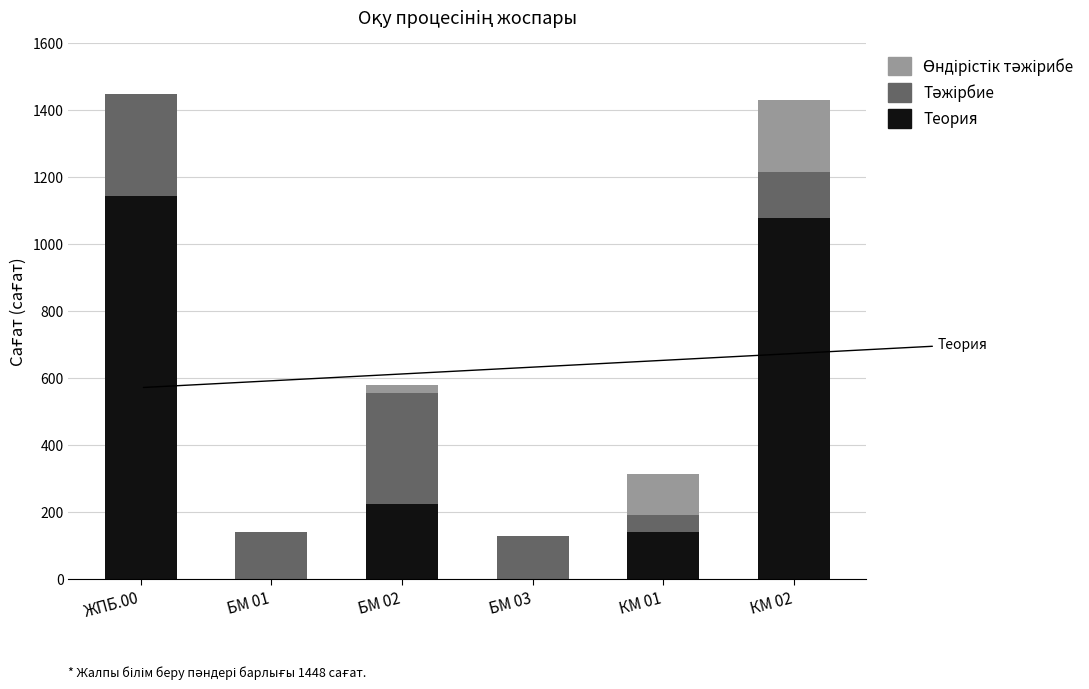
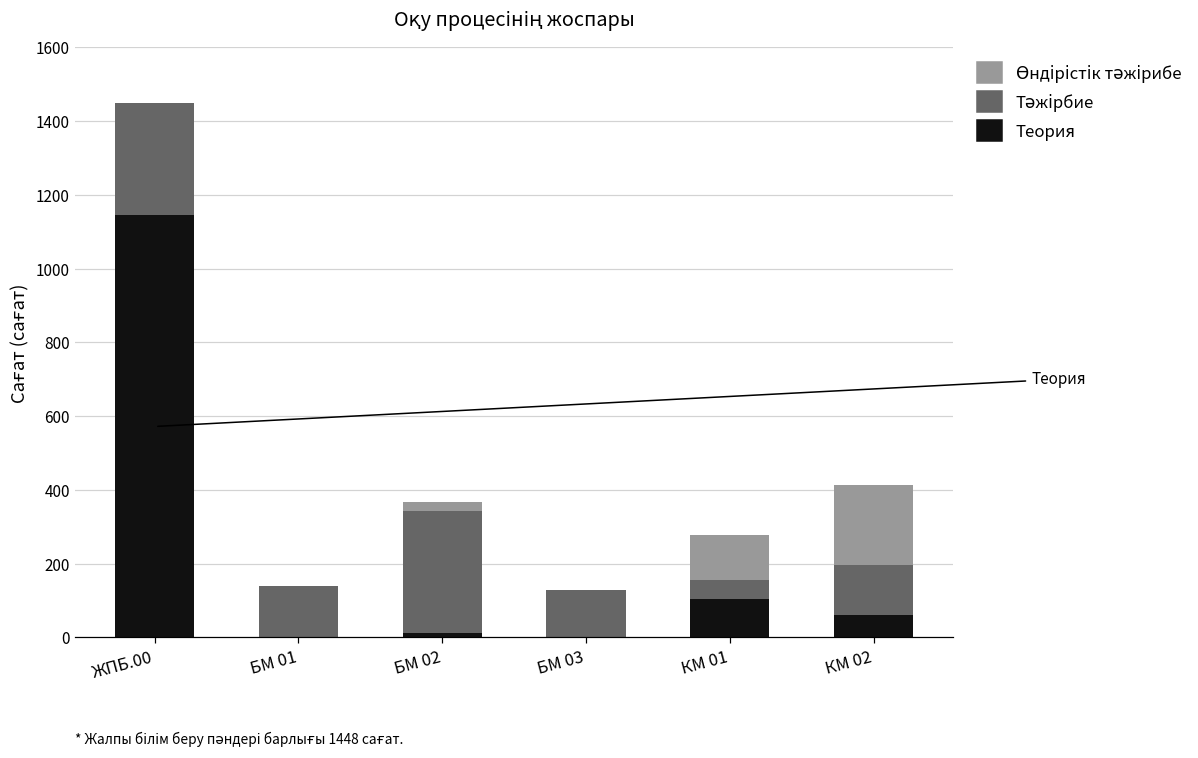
  {
    "Теория": {
      "ЖПБ.00": 1140,
      "БМ 01": 0,
-     "БМ 02": 230,
-     "КМ 01": 140,
-     "КМ 02": 1080
+     "БМ 02": 10,
+     "КМ 01": 100,
+     "КМ 02": 60
    },
    "Тәжірбие": {
      "ЖПБ.00": 300,
      "БМ 01": 140,
      "БМ 02": 330,
      "БМ 03": 130,
      "КМ 01": 50,
      "КМ 02": 140
    },
    "Өндірістік тәжірибе": {
      "ЖПБ.00": 0,
      "БМ 01": 0,
      "БМ 02": 20,
      "БМ 03": 0,
      "КМ 01": 120,
      "КМ 02": 220
    }
  }
